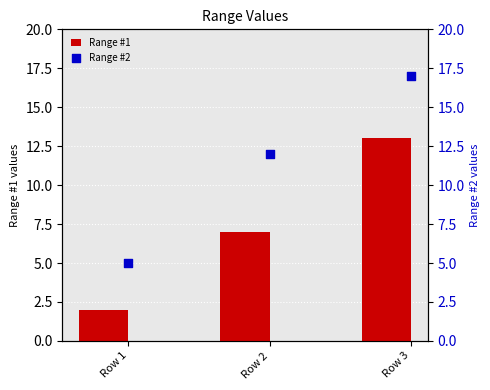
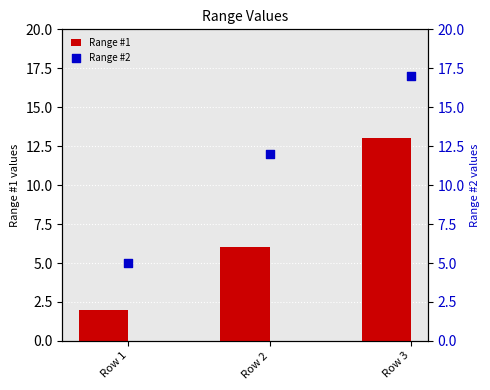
  {
    "Range #1": {
      "Row 1": 2,
-     "Row 2": 7,
+     "Row 2": 6,
      "Row 3": 13
    }
  }
